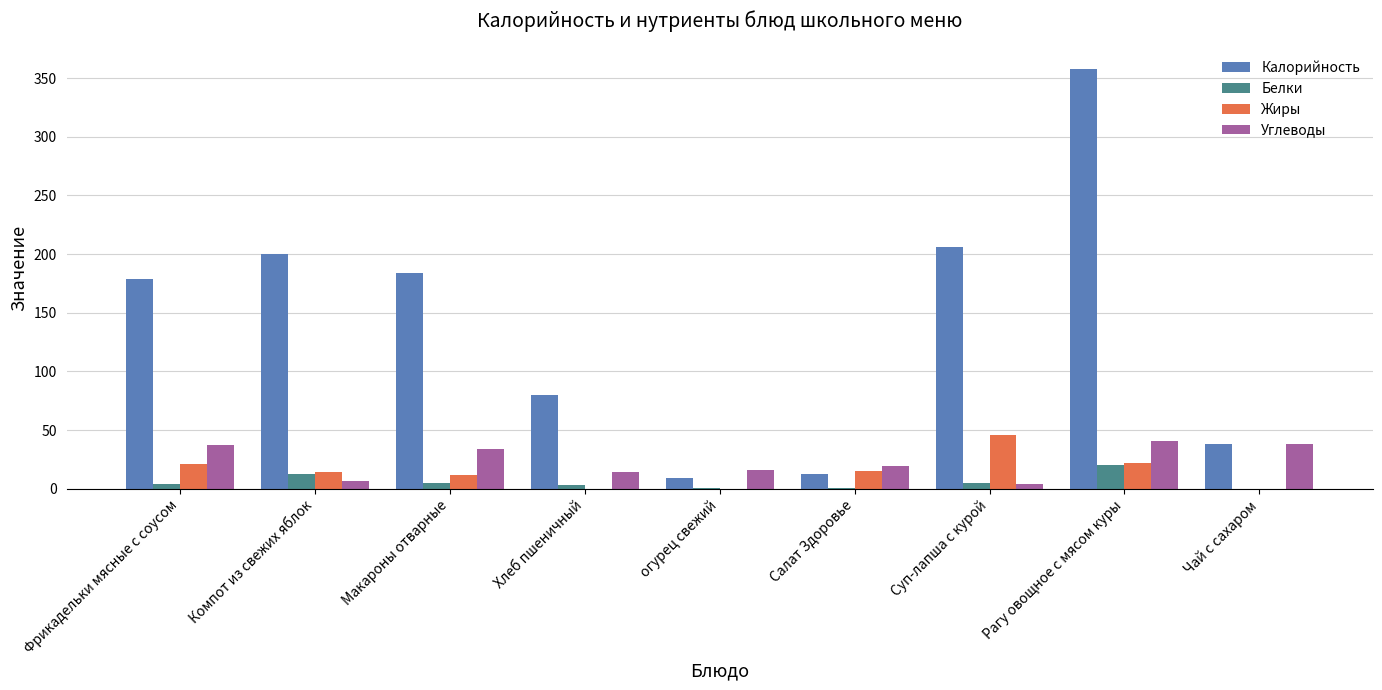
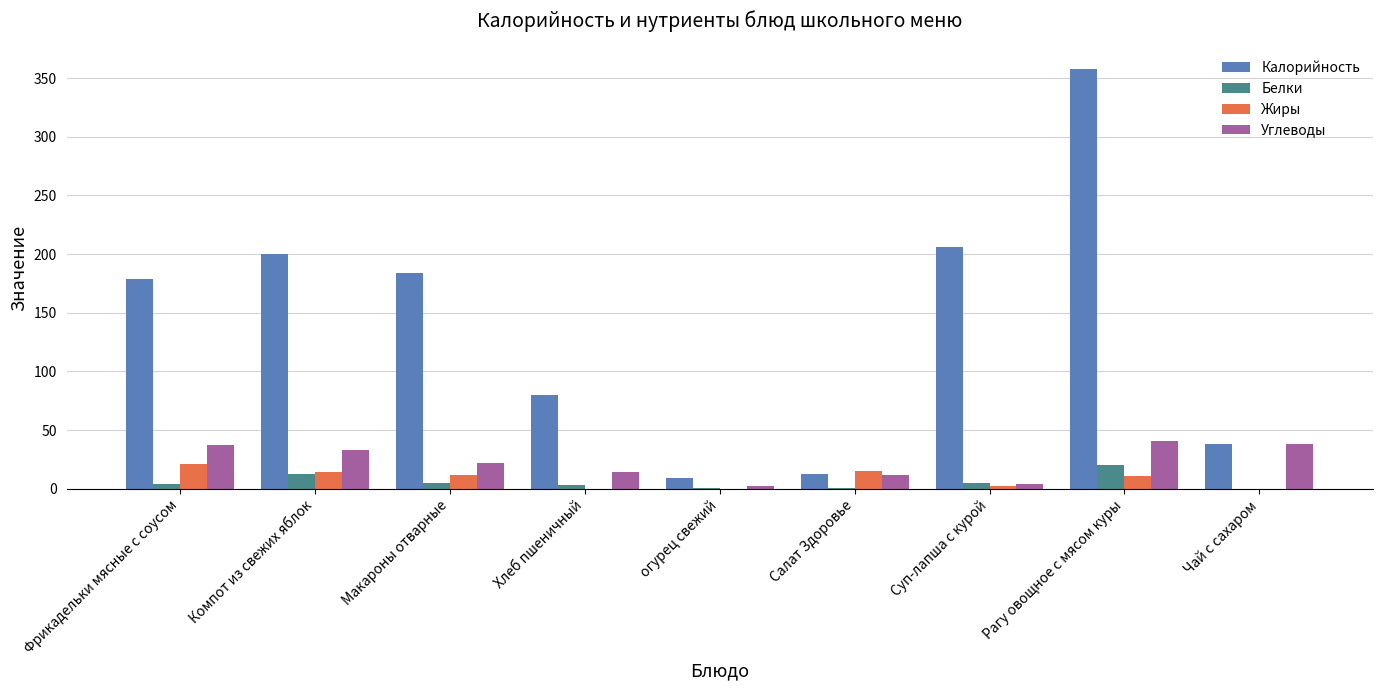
  {
    "Жиры": {
      "Фрикадельки мясные с соусом": 21,
      "Компот из свежих яблок": 14,
      "Макароны отварные": 12,
      "Хлеб пшеничный": 0,
      "огурец свежий": 0,
      "Салат Здоровье": 15,
-     "Суп-лапша с курой": 46,
-     "Рагу овощное с мясом куры": 22,
+     "Суп-лапша с курой": 2,
+     "Рагу овощное с мясом куры": 11,
      "Чай с сахаром": 0
    },
    "Углеводы": {
      "Фрикадельки мясные с соусом": 37,
-     "Компот из свежих яблок": 7,
-     "Макароны отварные": 34,
+     "Компот из свежих яблок": 33,
+     "Макароны отварные": 22,
      "Хлеб пшеничный": 14,
-     "огурец свежий": 16,
-     "Салат Здоровье": 19,
+     "огурец свежий": 2,
+     "Салат Здоровье": 12,
      "Суп-лапша с курой": 4,
      "Рагу овощное с мясом куры": 41,
      "Чай с сахаром": 38
    }
  }
